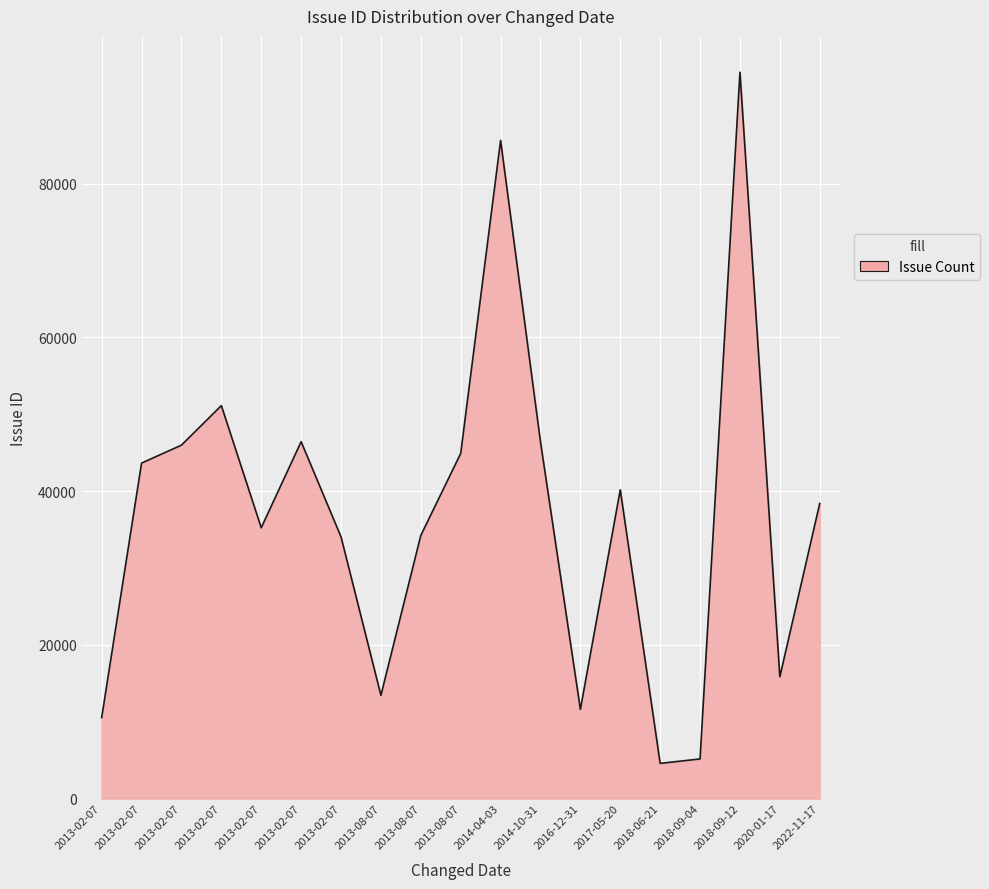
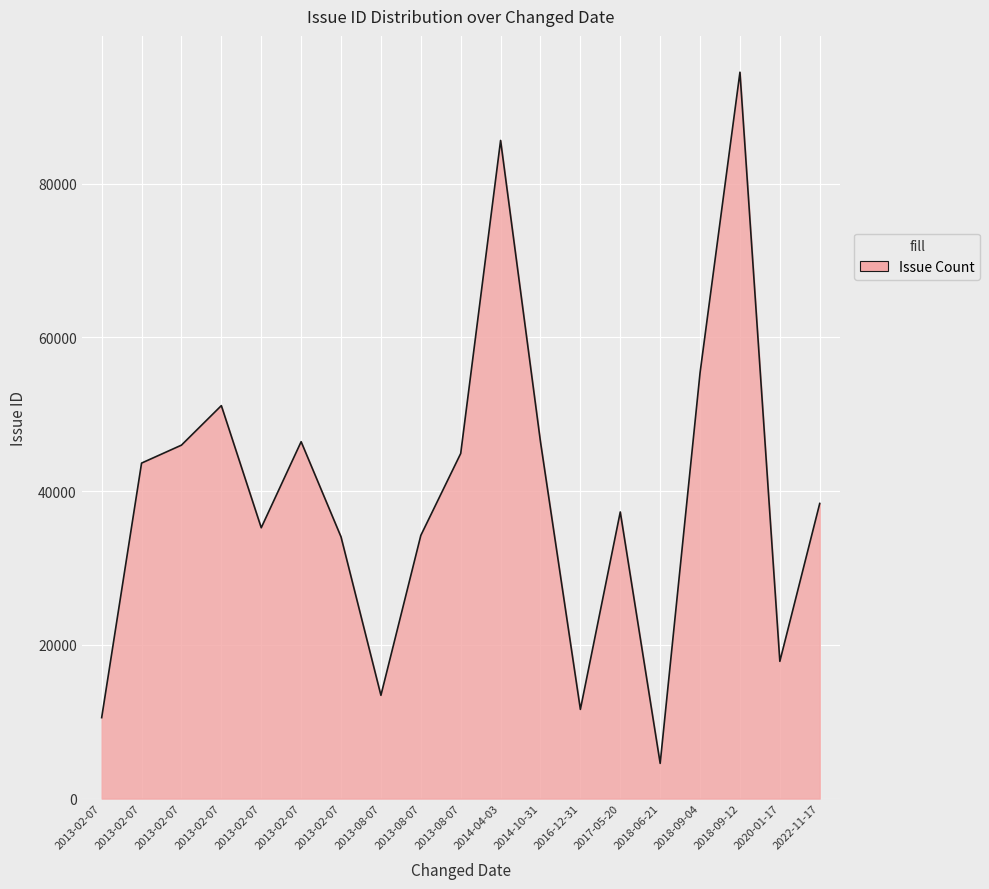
  {
    "2014-04-03": 86000,
    "2014-10-31": 46000,
    "2016-12-31": 12000,
-   "2017-05-20": 40000,
+   "2017-05-20": 37000,
    "2018-06-21": 5000,
-   "2018-09-04": 5000,
+   "2018-09-04": 55000,
    "2018-09-12": 95000,
-   "2020-01-17": 16000,
+   "2020-01-17": 18000,
    "2022-11-17": 38000
  }
